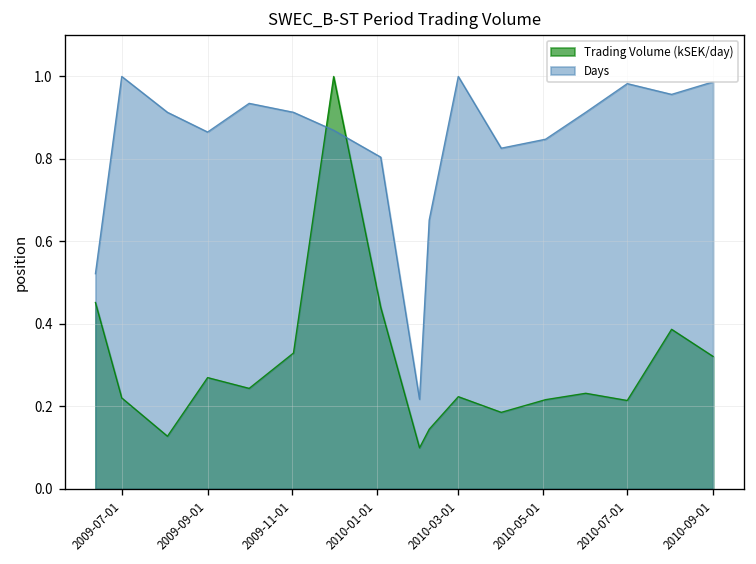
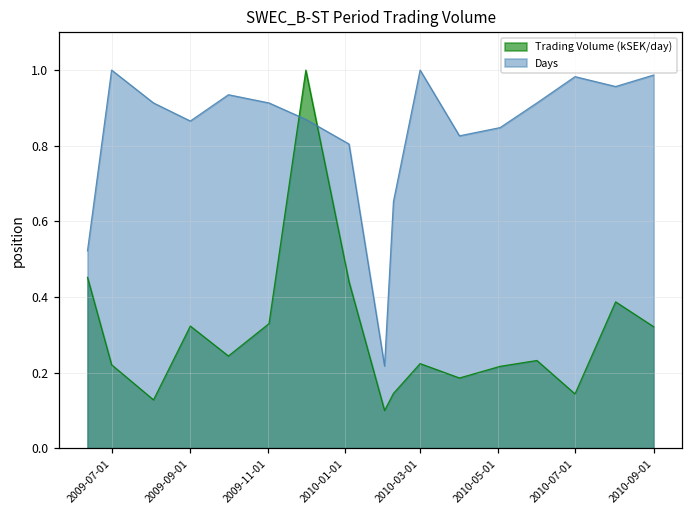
  {
    "Trading Volume (kSEK/day)": {
      "2009-07-01": 0.22,
-     "2009-09-01": 0.27,
+     "2009-09-01": 0.32,
      "2010-03-01": 0.22,
-     "2010-07-01": 0.21,
+     "2010-07-01": 0.14,
      "2010-09-01": 0.32
    },
    "Days": {
      "2009-07-01": 1.00,
      "2009-09-01": 0.87,
      "2010-03-01": 1.00,
      "2010-07-01": 0.98
    }
  }
